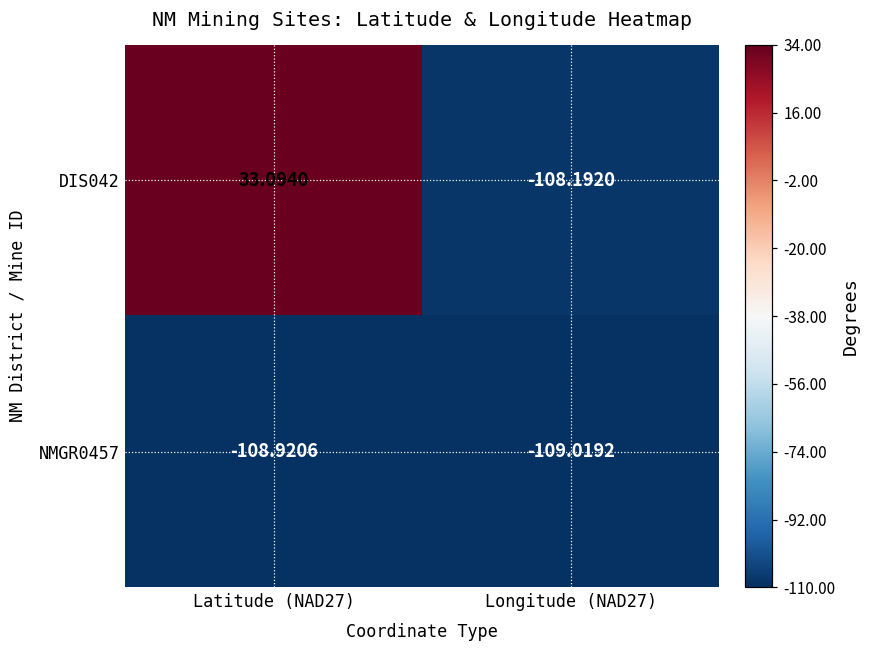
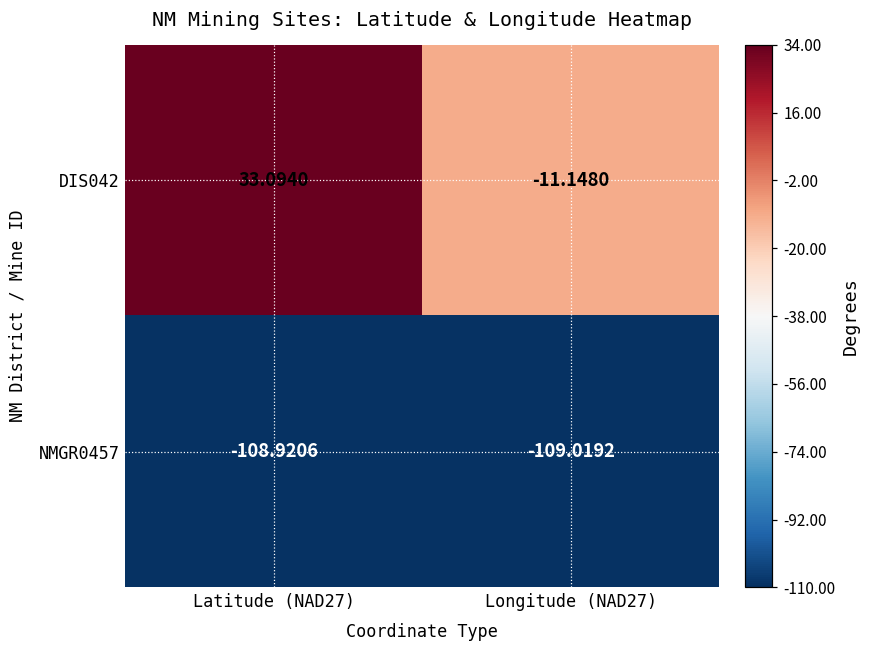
  {
    "DIS042": {
      "Latitude (NAD27)": 33.0940,
-     "Longitude (NAD27)": -108.1920
+     "Longitude (NAD27)": -11.1480
    },
    "NMGR0457": {
      "Latitude (NAD27)": -108.9206,
      "Longitude (NAD27)": -109.0192
    }
  }
